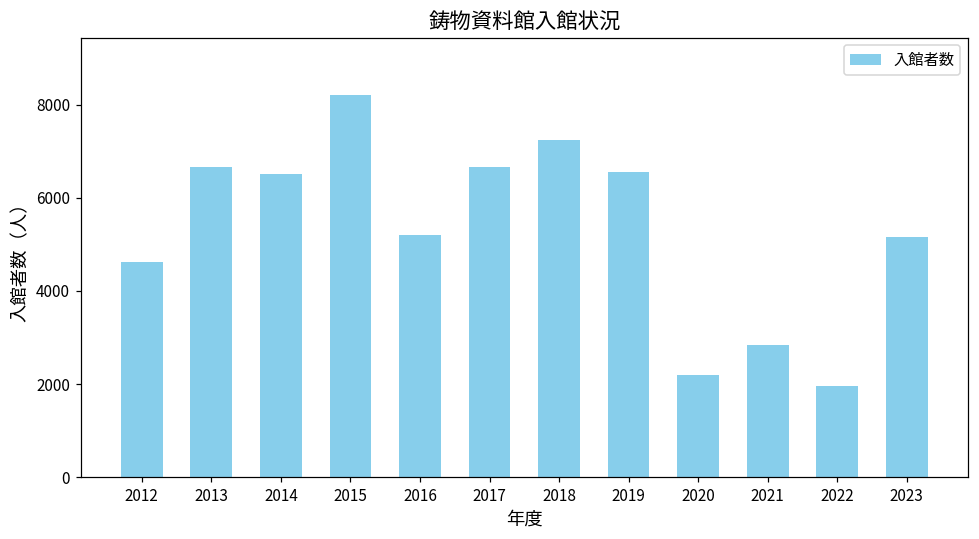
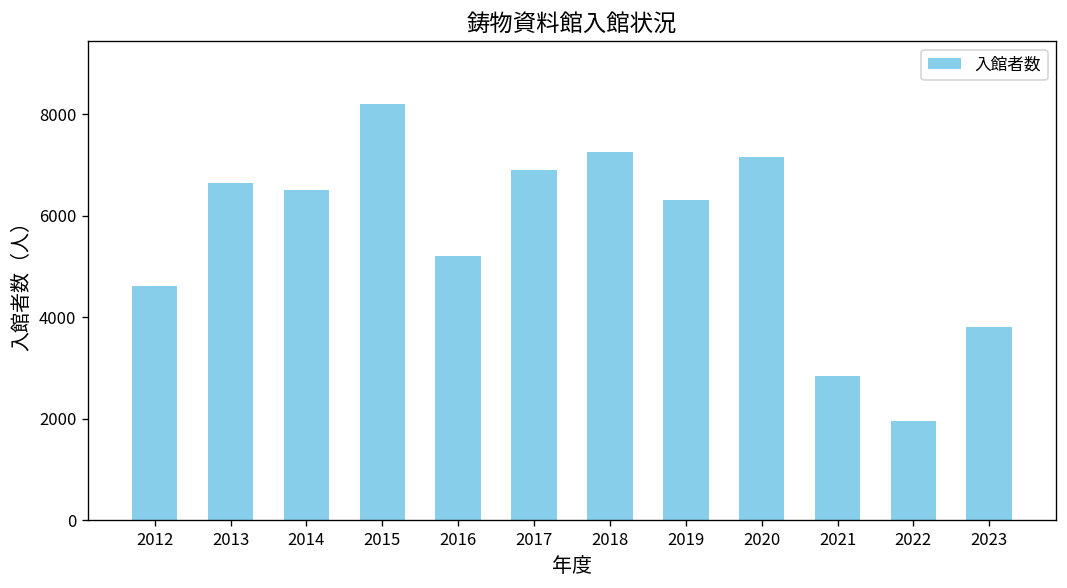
  {
    "2012": 4600,
    "2013": 6700,
    "2014": 6500,
    "2015": 8200,
    "2016": 5200,
-   "2017": 6700,
+   "2017": 6900,
    "2018": 7300,
-   "2019": 6600,
-   "2020": 2200,
+   "2019": 6300,
+   "2020": 7200,
    "2021": 2800,
    "2022": 2000,
-   "2023": 5200
+   "2023": 3800
  }
